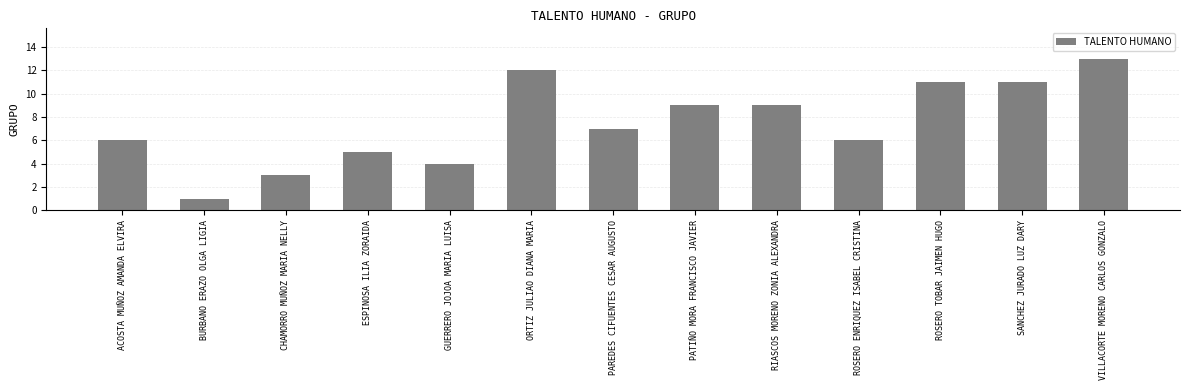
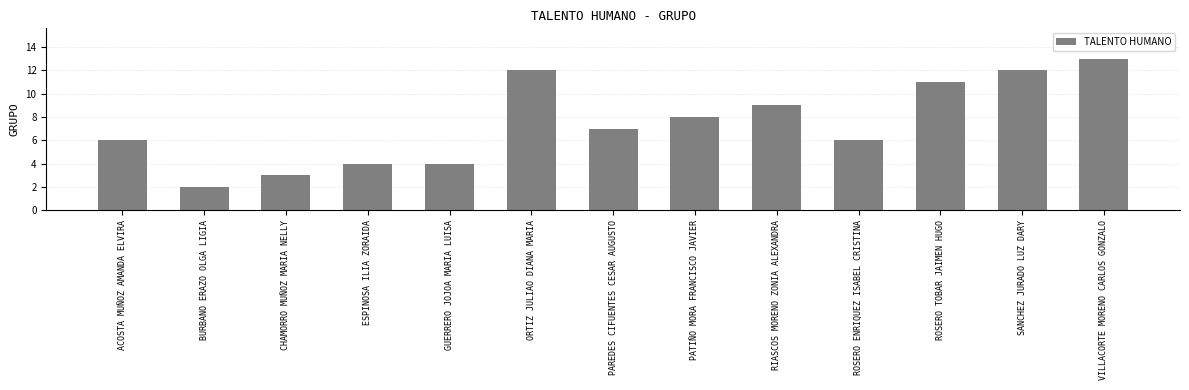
  {
    "ACOSTA MUÑOZ AMANDA ELVIRA": 6,
-   "BURBANO ERAZO OLGA LIGIA": 1,
+   "BURBANO ERAZO OLGA LIGIA": 2,
    "CHAMORRO MUÑOZ MARIA NELLY": 3,
-   "ESPINOSA ILIA ZORAIDA": 5,
+   "ESPINOSA ILIA ZORAIDA": 4,
    "GUERRERO JOJOA MARIA LUISA": 4,
    "ORTIZ JULIAO DIANA MARIA": 12,
    "PAREDES CIFUENTES CESAR AUGUSTO": 7,
-   "PATIÑO MORA FRANCISCO JAVIER": 9,
+   "PATIÑO MORA FRANCISCO JAVIER": 8,
    "RIASCOS MORENO ZONIA ALEXANDRA": 9,
    "ROSERO ENRIQUEZ ISABEL CRISTINA": 6,
    "ROSERO TOBAR JAIMEN HUGO": 11,
-   "SANCHEZ JURADO LUZ DARY": 11,
+   "SANCHEZ JURADO LUZ DARY": 12,
    "VILLACORTE MORENO CARLOS GONZALO": 13
  }
